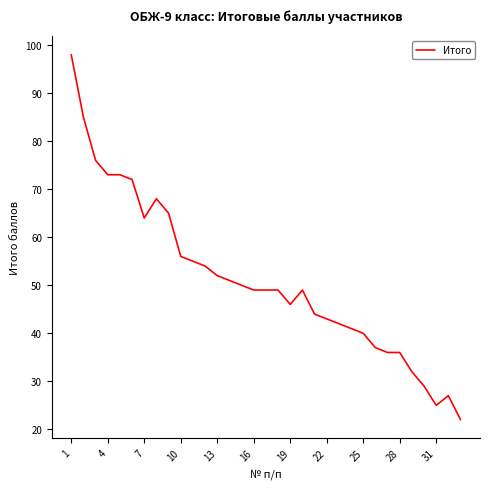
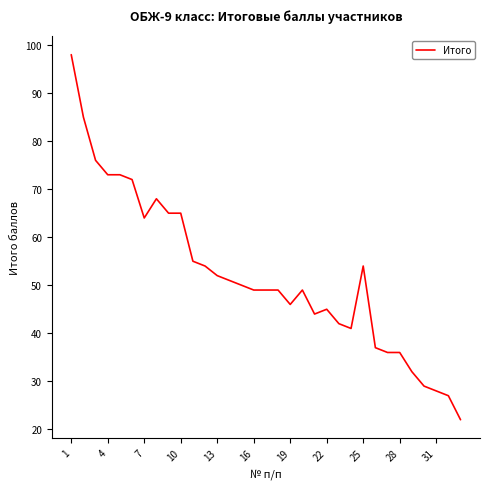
  {
    "1": 98,
    "4": 73,
    "7": 64,
-   "10": 56,
+   "10": 65,
    "13": 52,
    "16": 49,
    "19": 46,
-   "22": 43,
-   "25": 40,
+   "22": 45,
+   "25": 54,
    "28": 36,
-   "31": 25
+   "31": 28
  }
